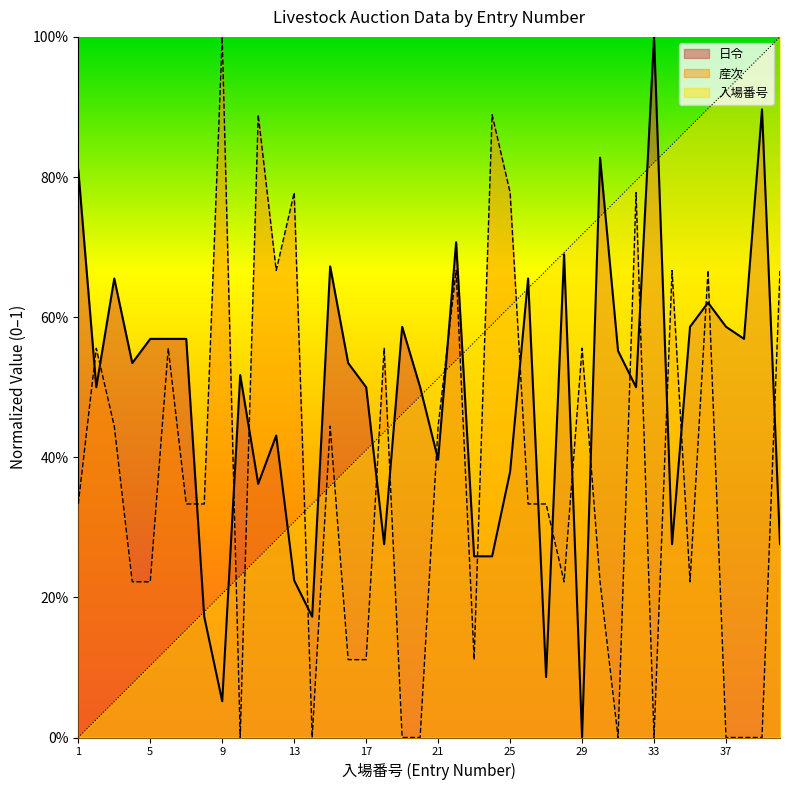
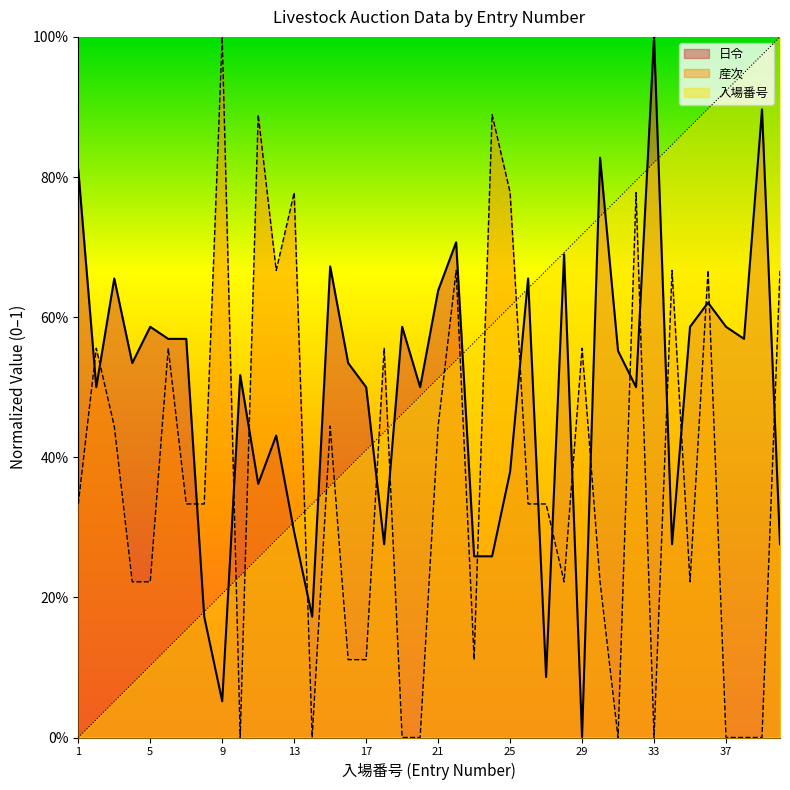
  {
    "日令": {
      "1": "81%",
-     "5": "57%",
+     "5": "59%",
      "9": "5%",
-     "13": "22%",
+     "13": "29%",
      "17": "50%",
-     "21": "40%",
+     "21": "64%",
      "25": "38%",
      "29": "0%",
      "33": "100%",
      "37": "59%"
    }
  }
